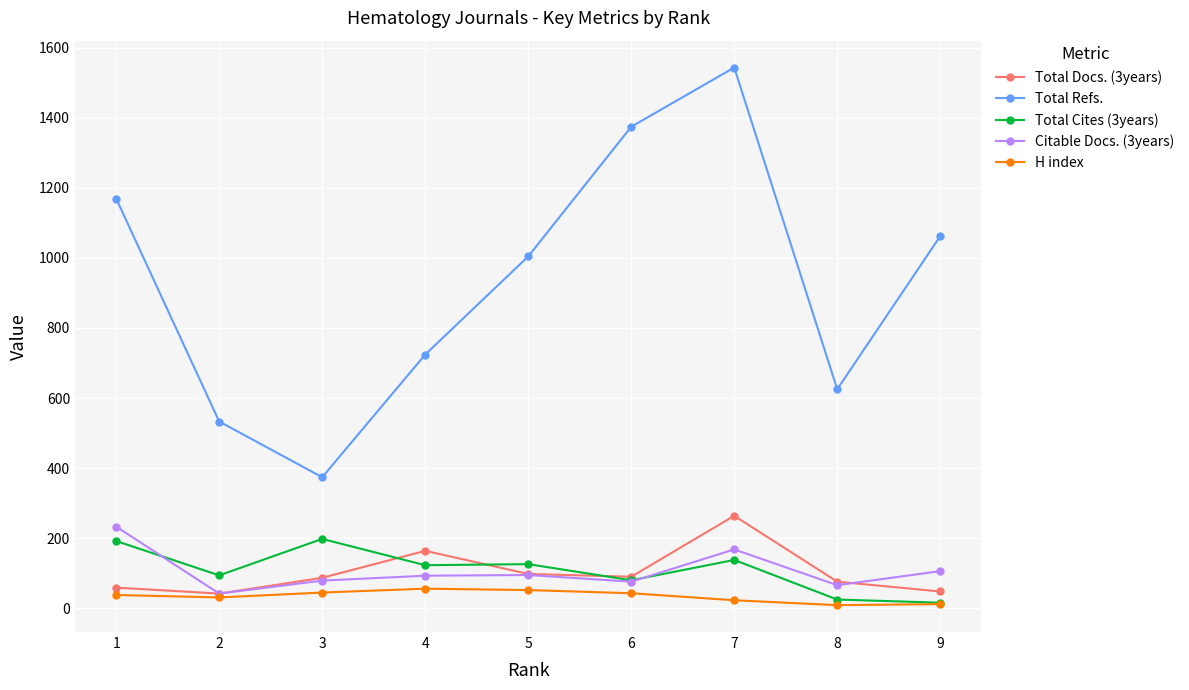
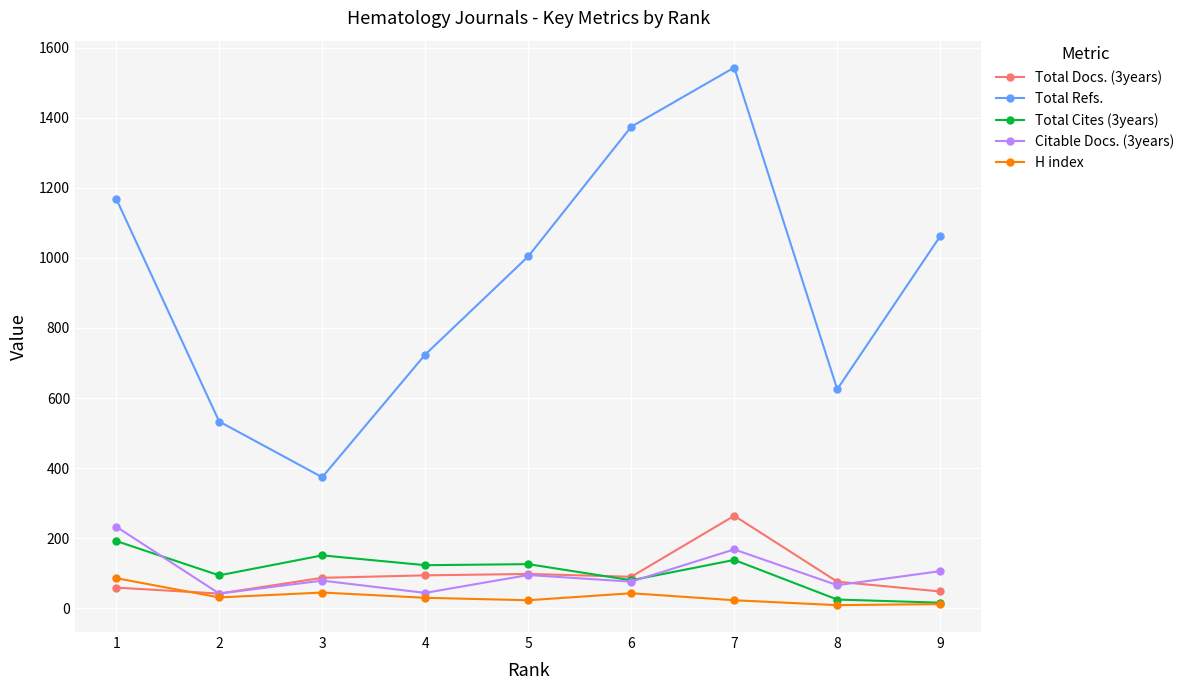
  {
    "Total Docs. (3years)": {
      "1": 60,
      "3": 90,
-     "4": 160,
+     "4": 90,
      "6": 90,
      "7": 260,
      "8": 80,
      "9": 50
    },
    "Total Refs.": {
      "1": 1170,
      "2": 530,
      "3": 370,
      "4": 720,
      "5": 1000,
      "6": 1370,
      "7": 1540,
      "8": 630,
      "9": 1060
    },
    "Total Cites (3years)": {
      "1": 190,
      "2": 90,
-     "3": 200,
+     "3": 150,
      "4": 120,
      "5": 130,
      "7": 140,
      "8": 30
    },
    "Citable Docs. (3years)": {
      "1": 230,
      "3": 80,
-     "4": 90,
+     "4": 40,
      "7": 170,
      "8": 70,
      "9": 110
    },
    "H index": {
-     "1": 40,
+     "1": 90,
      "2": 30,
      "3": 50,
-     "4": 60,
-     "5": 50,
+     "4": 30,
+     "5": 20,
      "6": 40,
      "7": 20,
      "8": 10
    }
  }
